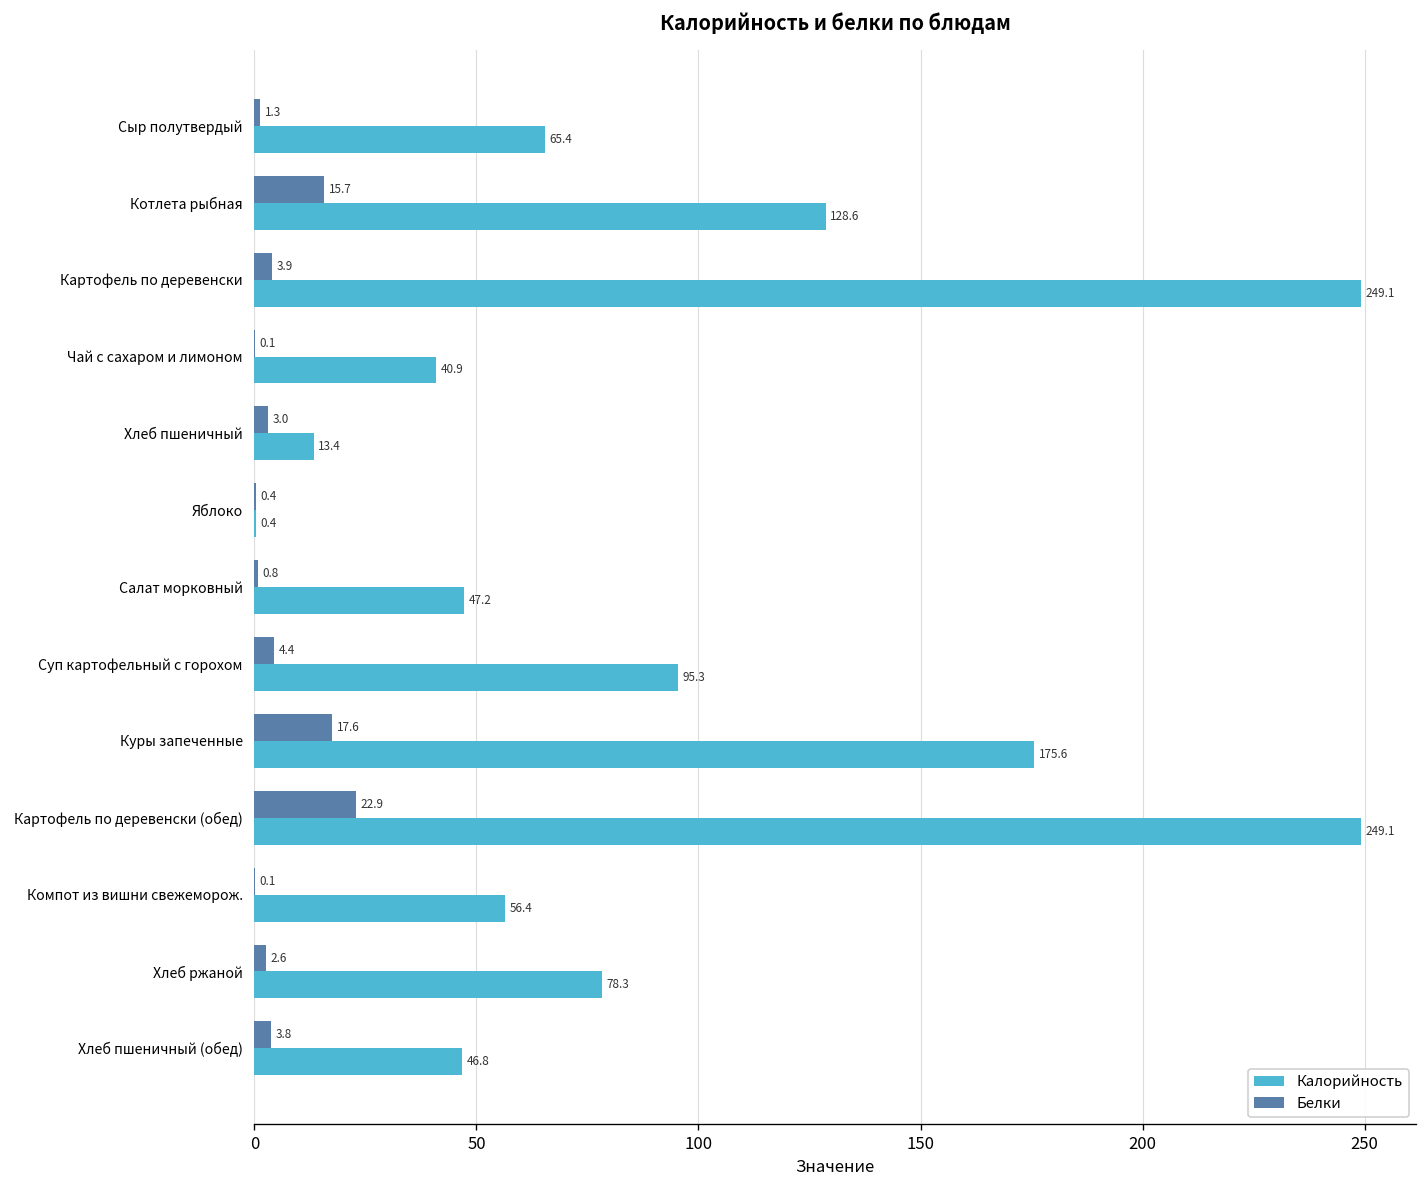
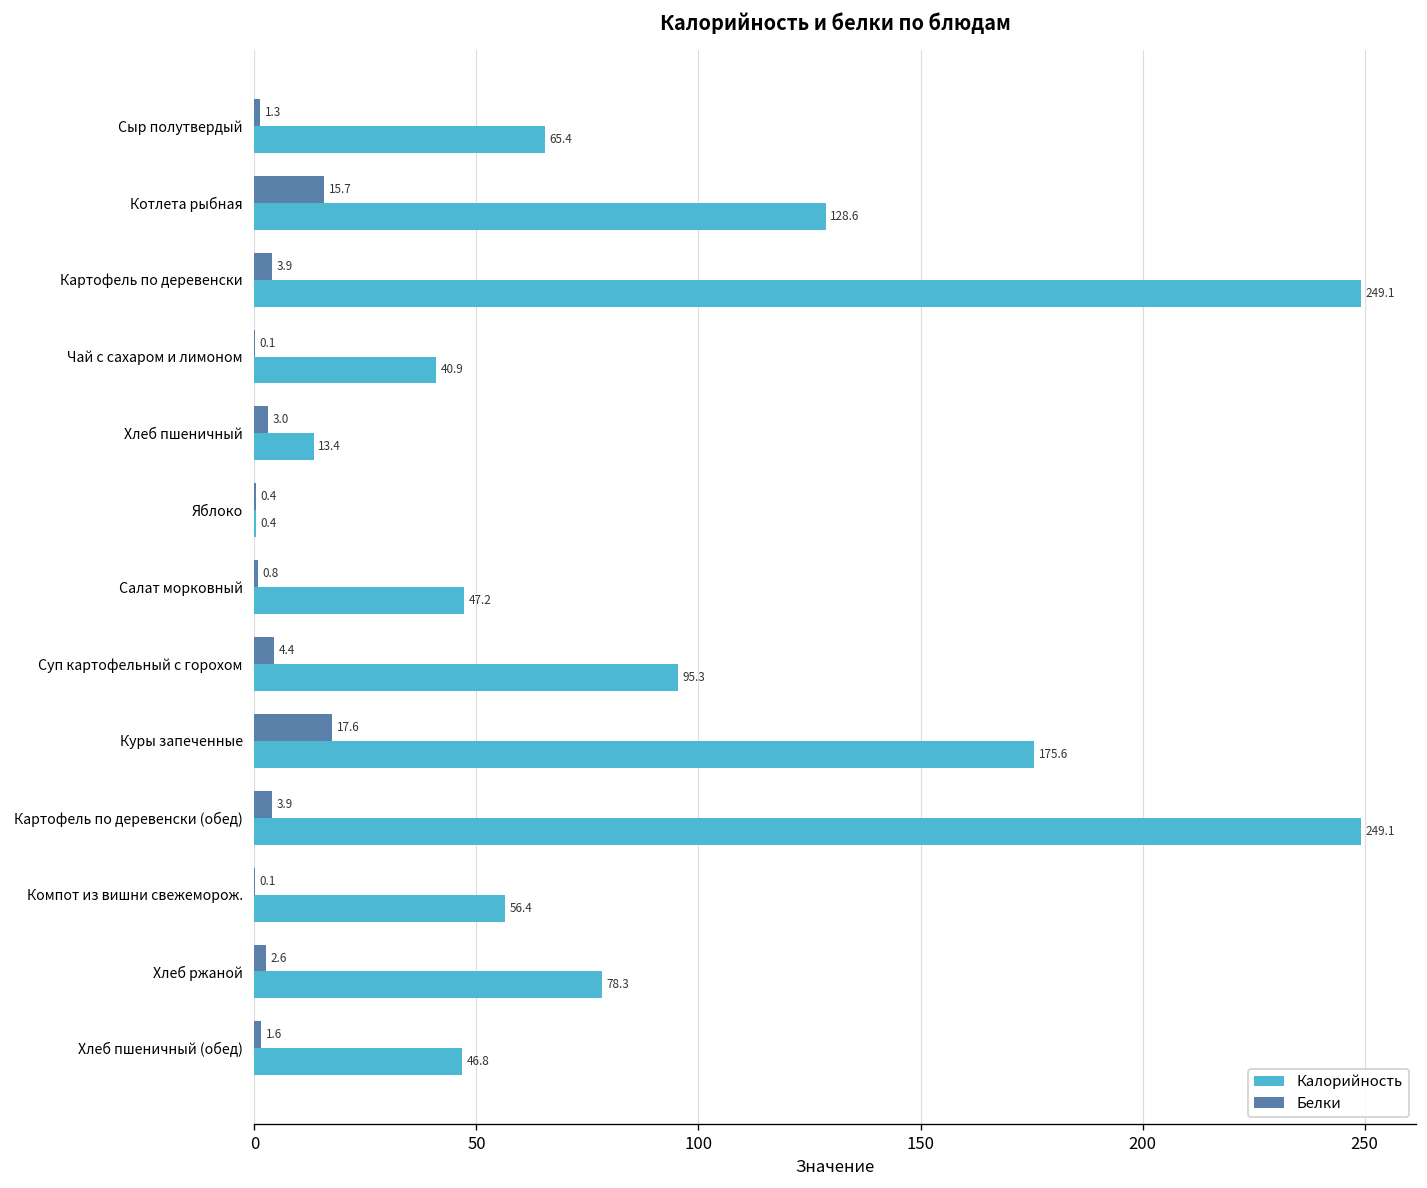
  {
    "Калорийность": {
      "Сыр полутвердый": 65.4,
      "Котлета рыбная": 128.6,
      "Картофель по деревенски": 249.1,
      "Чай с сахаром и лимоном": 40.9,
      "Хлеб пшеничный": 13.4,
      "Яблоко": 0.4,
      "Салат морковный": 47.2,
      "Суп картофельный с горохом": 95.3,
      "Куры запеченные": 175.6,
      "Картофель по деревенски (обед)": 249.1,
      "Компот из вишни свежеморож.": 56.4,
      "Хлеб ржаной": 78.3,
      "Хлеб пшеничный (обед)": 46.8
    },
    "Белки": {
      "Сыр полутвердый": 1.3,
      "Котлета рыбная": 15.7,
      "Картофель по деревенски": 3.9,
      "Чай с сахаром и лимоном": 0.1,
      "Хлеб пшеничный": 3.0,
      "Яблоко": 0.4,
      "Салат морковный": 0.8,
      "Суп картофельный с горохом": 4.4,
      "Куры запеченные": 17.6,
-     "Картофель по деревенски (обед)": 22.9,
+     "Картофель по деревенски (обед)": 3.9,
      "Компот из вишни свежеморож.": 0.1,
      "Хлеб ржаной": 2.6,
-     "Хлеб пшеничный (обед)": 3.8
+     "Хлеб пшеничный (обед)": 1.6
    }
  }
